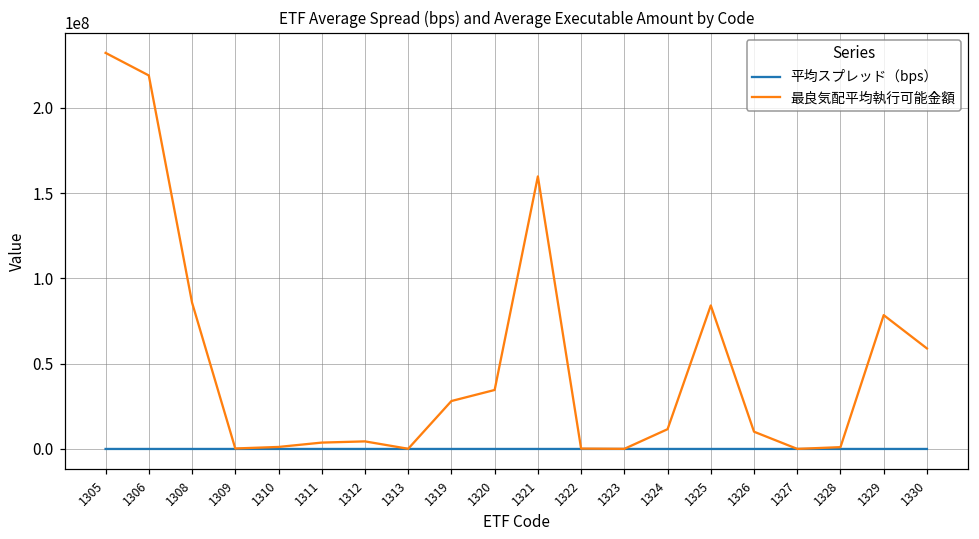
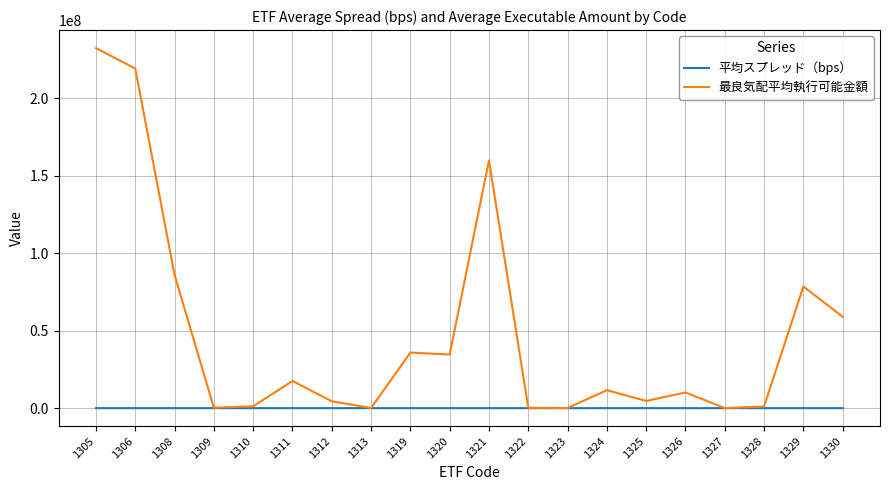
  {
    "平均スプレッド（bps）": {
      "1305": 0,
      "1306": 0,
      "1308": 0,
      "1311": 0,
      "1312": 0,
      "1319": 0,
      "1320": 0,
      "1321": 0,
      "1324": 0,
      "1325": 0,
      "1326": 0,
      "1329": 0,
      "1330": 0
    },
    "最良気配平均執行可能金額": {
      "1305": 232000000,
      "1306": 219000000,
      "1308": 86000000,
-     "1311": 4000000,
+     "1311": 18000000,
      "1312": 4000000,
-     "1319": 28000000,
+     "1319": 36000000,
      "1320": 35000000,
      "1321": 160000000,
      "1324": 12000000,
-     "1325": 84000000,
+     "1325": 5000000,
      "1326": 10000000,
      "1329": 78000000,
      "1330": 59000000
    }
  }
